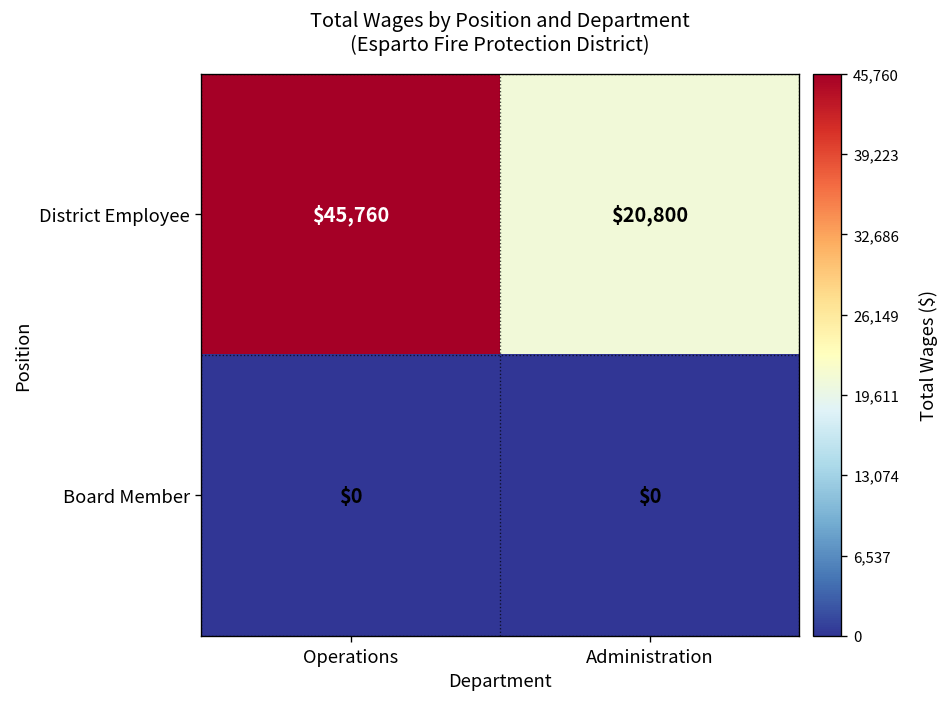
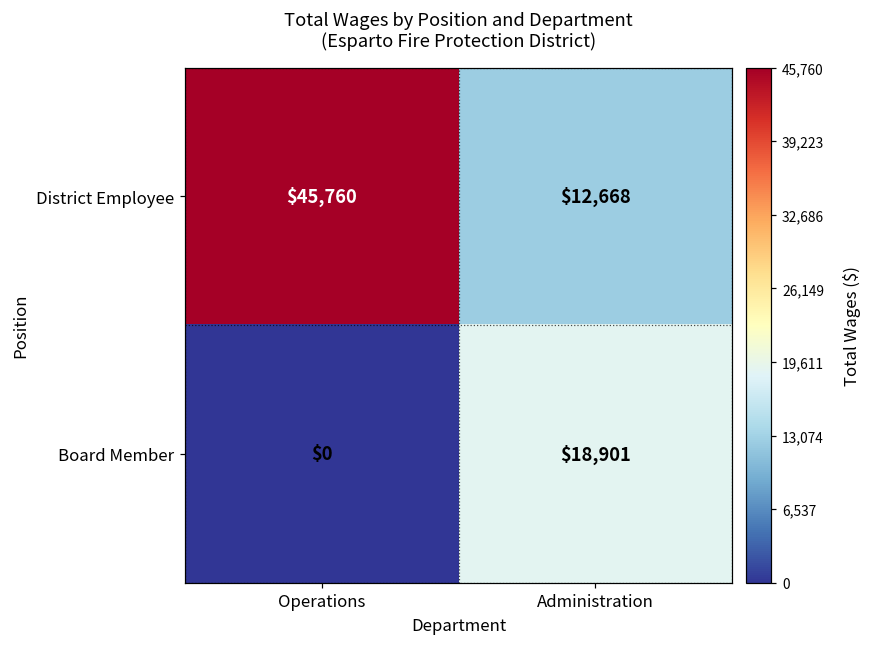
  {
    "District Employee": {
      "Operations": "$45,760",
-     "Administration": "$20,800"
+     "Administration": "$12,668"
    },
    "Board Member": {
      "Operations": "$0",
-     "Administration": "$0"
+     "Administration": "$18,901"
    }
  }
